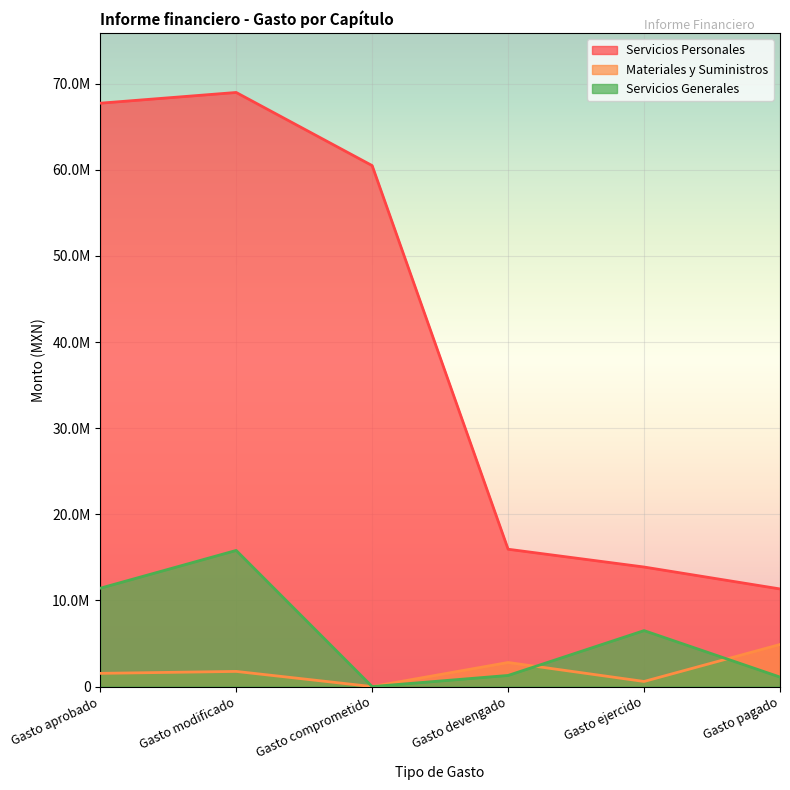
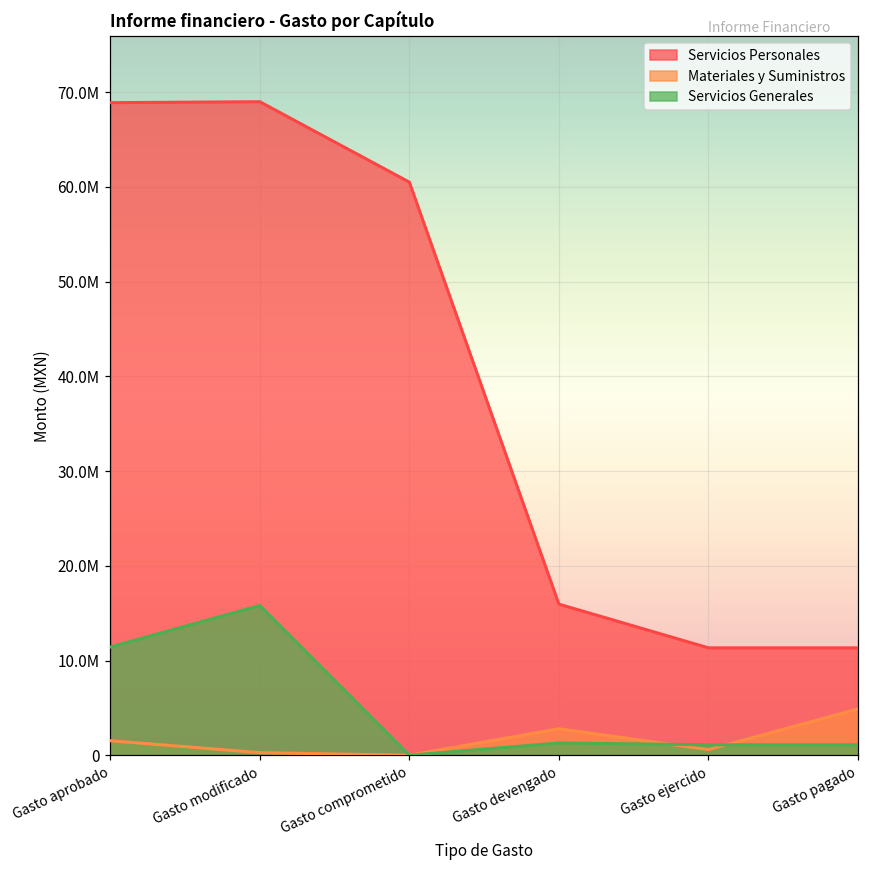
  {
    "Servicios Personales": {
-     "Gasto aprobado": 68000000,
+     "Gasto aprobado": 69000000,
      "Gasto modificado": 69000000,
      "Gasto comprometido": 60000000,
      "Gasto devengado": 16000000,
-     "Gasto ejercido": 14000000,
+     "Gasto ejercido": 11000000,
      "Gasto pagado": 11000000
    },
    "Materiales y Suministros": {
      "Gasto aprobado": 2000000,
-     "Gasto modificado": 2000000,
+     "Gasto modificado": 0,
      "Gasto devengado": 3000000,
      "Gasto ejercido": 1000000,
      "Gasto pagado": 5000000
    },
    "Servicios Generales": {
      "Gasto aprobado": 11000000,
      "Gasto modificado": 16000000,
      "Gasto devengado": 1000000,
-     "Gasto ejercido": 7000000,
+     "Gasto ejercido": 1000000,
      "Gasto pagado": 1000000
    }
  }
